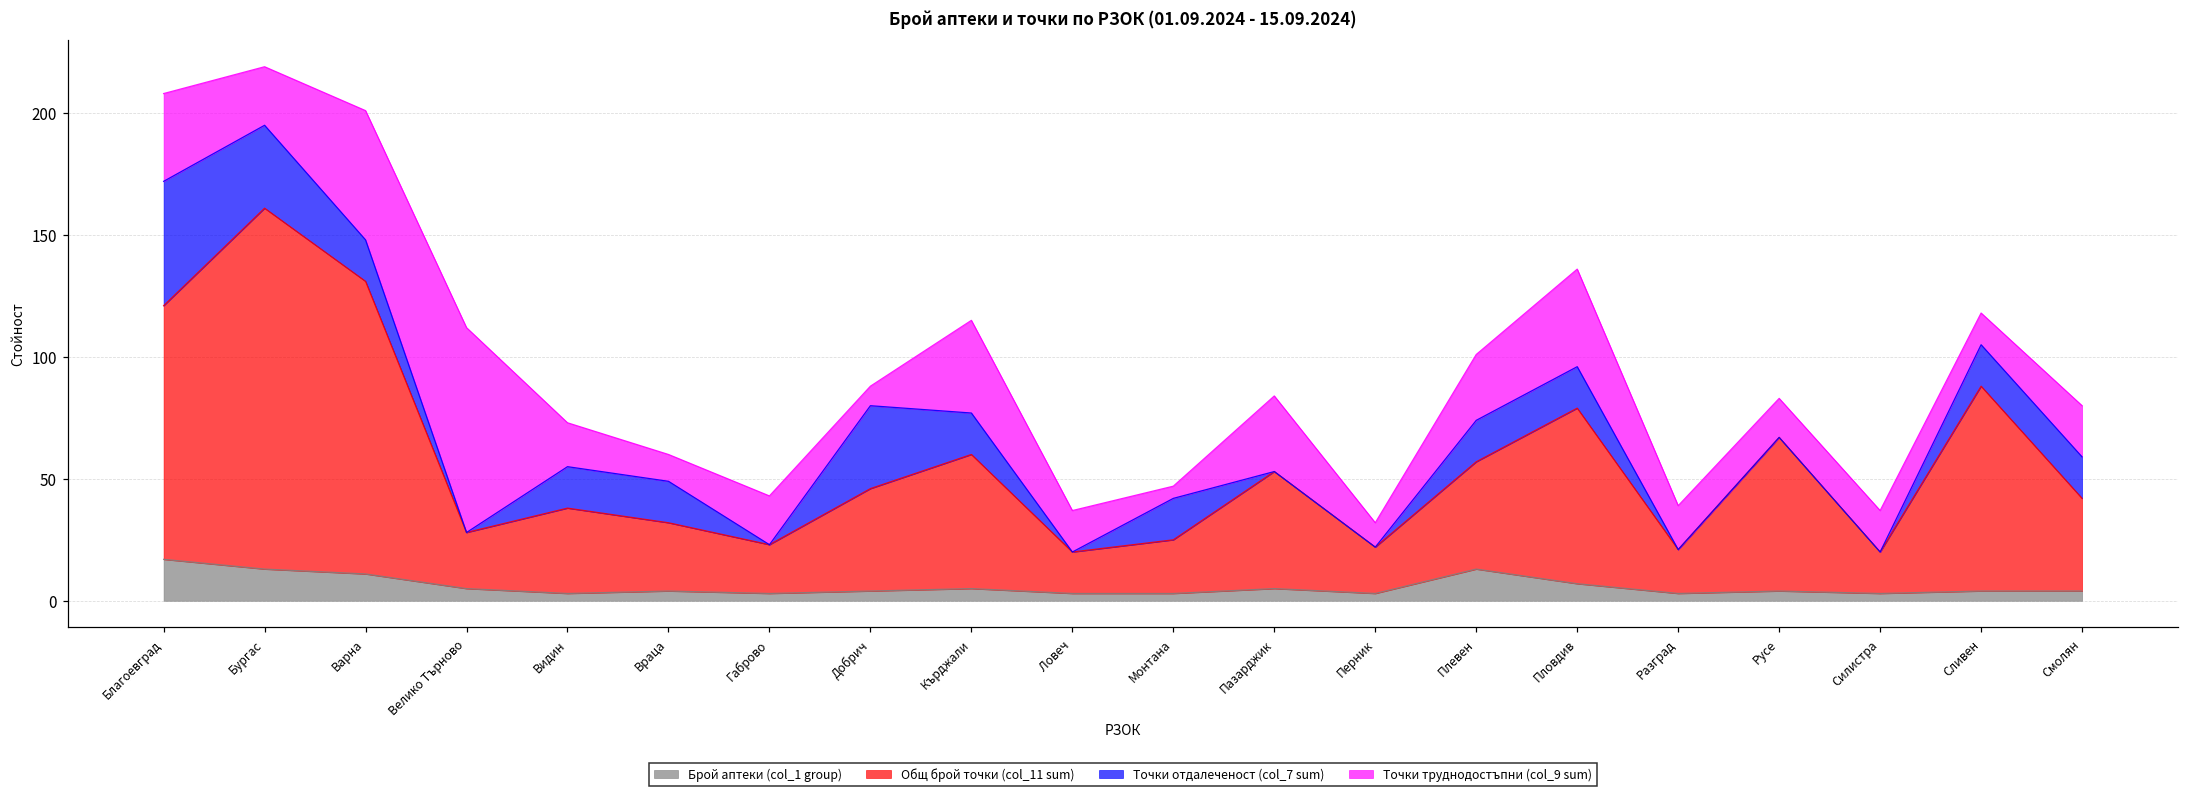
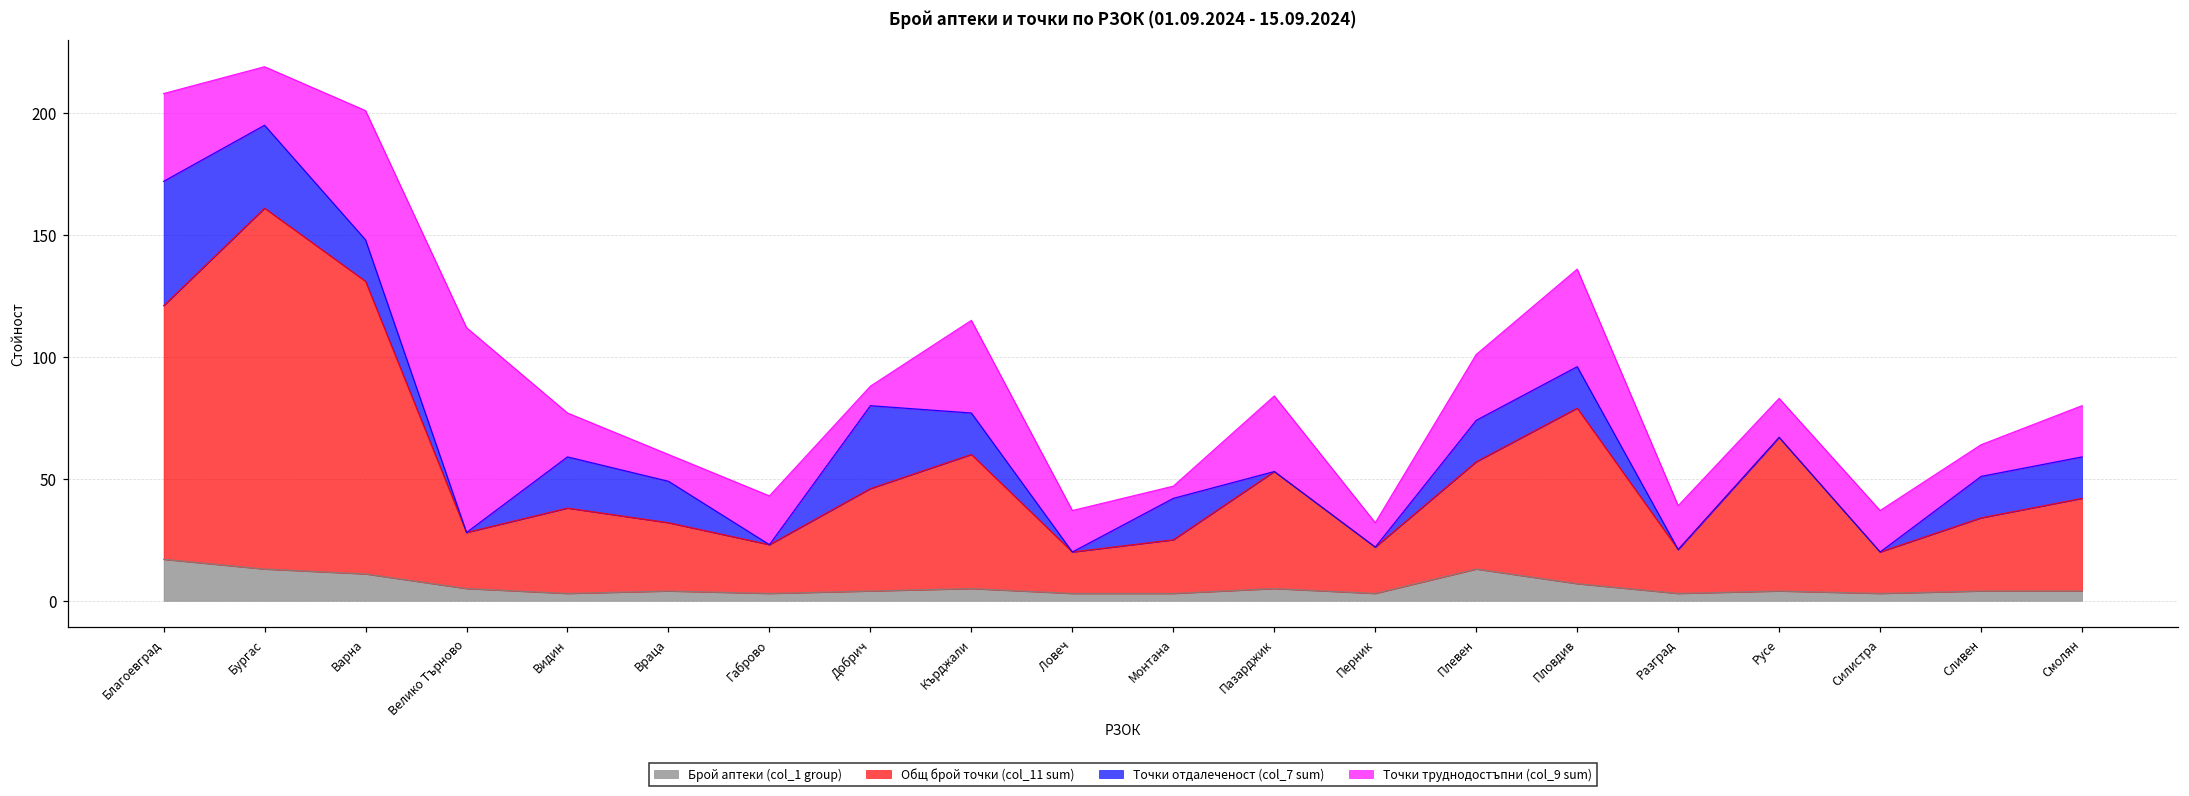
  {
    "Брой аптеки (col_1 group)": {
      "Благоевград": 17,
      "Бургас": 13,
      "Варна": 11,
      "Велико Търново": 5,
      "Видин": 3,
      "Враца": 4,
      "Габрово": 3,
      "Добрич": 4,
      "Кърджали": 5,
      "Ловеч": 3,
      "Монтана": 3,
      "Пазарджик": 5,
      "Перник": 3,
      "Плевен": 13,
      "Пловдив": 7,
      "Разград": 3,
      "Русе": 4,
      "Силистра": 3,
      "Сливен": 4,
      "Смолян": 4
    },
    "Общ брой точки (col_11 sum)": {
      "Благоевград": 104,
      "Бургас": 148,
      "Варна": 120,
      "Видин": 35,
      "Враца": 28,
      "Добрич": 42,
      "Кърджали": 55,
      "Монтана": 22,
      "Плевен": 44,
      "Пловдив": 72,
-     "Сливен": 84,
+     "Сливен": 30,
      "Смолян": 38
    },
    "Точки отдалеченост (col_7 sum)": {
      "Благоевград": 51,
      "Бургас": 34,
      "Варна": 17,
-     "Видин": 17,
+     "Видин": 21,
      "Враца": 17,
      "Добрич": 34,
      "Кърджали": 17,
      "Монтана": 17,
      "Плевен": 17,
      "Пловдив": 17,
      "Сливен": 17,
      "Смолян": 17
    },
    "Точки труднодостъпни (col_9 sum)": {
      "Благоевград": 36,
      "Бургас": 24,
      "Варна": 53,
      "Велико Търново": 84,
      "Видин": 18,
      "Враца": 11,
      "Габрово": 20,
      "Добрич": 8,
      "Кърджали": 38,
      "Ловеч": 17,
      "Монтана": 5,
      "Пазарджик": 31,
      "Перник": 10,
      "Плевен": 27,
      "Пловдив": 40,
      "Разград": 18,
      "Русе": 16,
      "Силистра": 17,
      "Сливен": 13,
      "Смолян": 21
    }
  }
